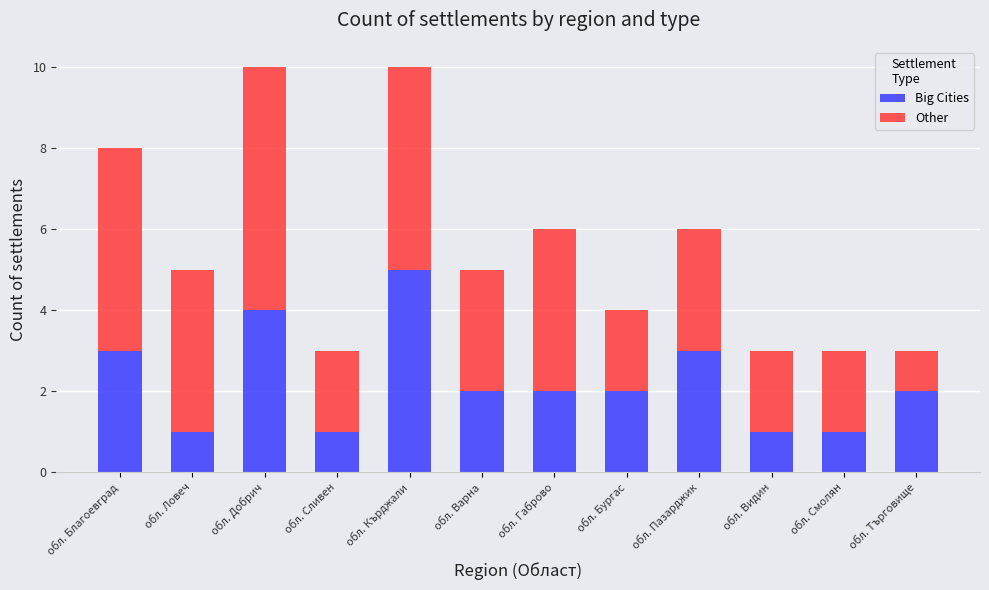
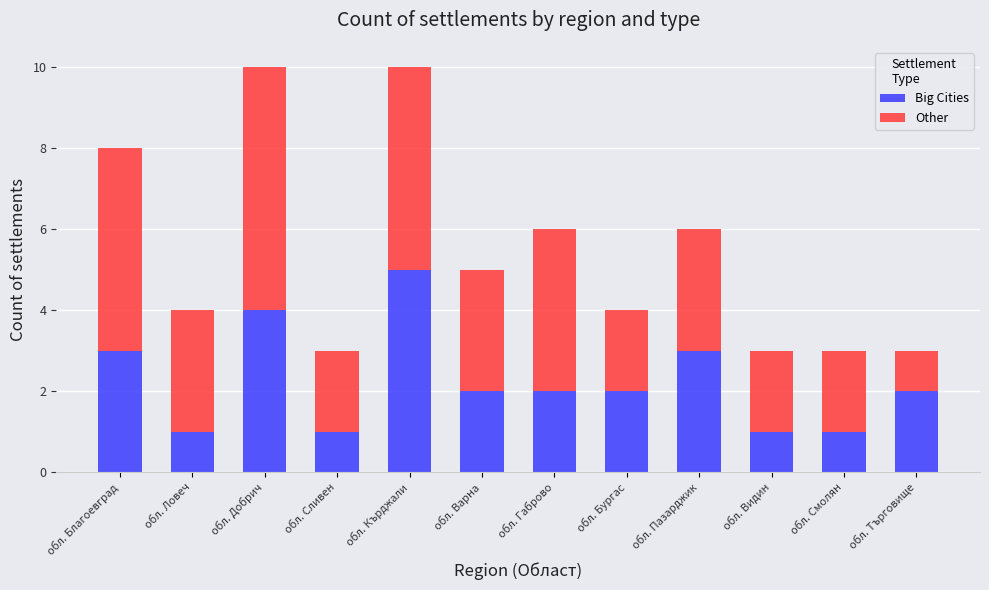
  {
    "Big Cities": {
      "обл. Благоевград": 3,
      "обл. Ловеч": 1,
      "обл. Добрич": 4,
      "обл. Сливен": 1,
      "обл. Кърджали": 5,
      "обл. Варна": 2,
      "обл. Габрово": 2,
      "обл. Бургас": 2,
      "обл. Пазарджик": 3,
      "обл. Видин": 1,
      "обл. Смолян": 1,
      "обл. Търговище": 2
    },
    "Other": {
      "обл. Благоевград": 5,
-     "обл. Ловеч": 4,
+     "обл. Ловеч": 3,
      "обл. Добрич": 6,
      "обл. Сливен": 2,
      "обл. Кърджали": 5,
      "обл. Варна": 3,
      "обл. Габрово": 4,
      "обл. Бургас": 2,
      "обл. Пазарджик": 3,
      "обл. Видин": 2,
      "обл. Смолян": 2,
      "обл. Търговище": 1
    }
  }
